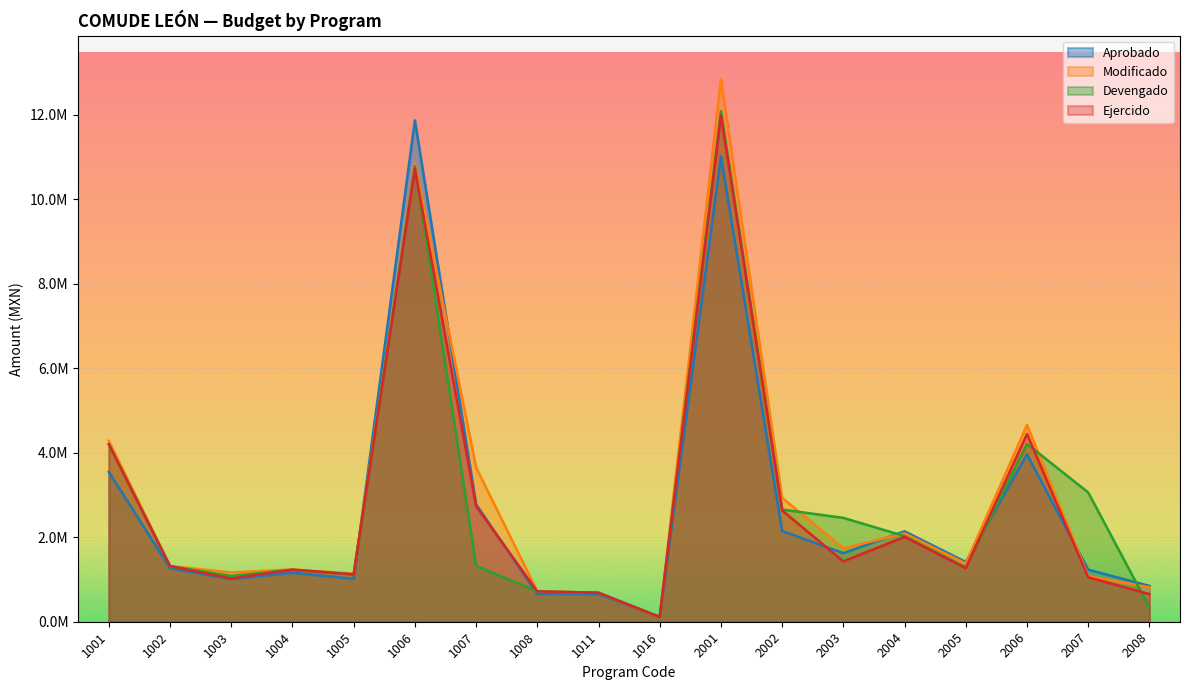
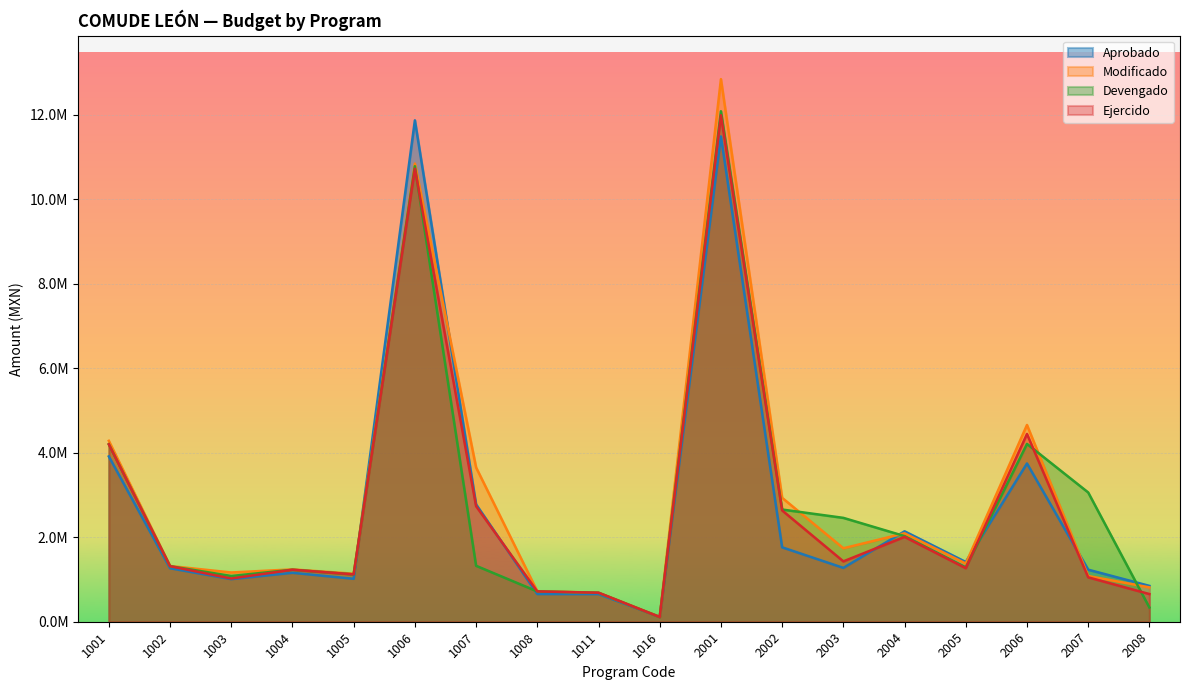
  {
    "Aprobado": {
-     "1001": 3500000,
+     "1001": 3900000,
      "1004": 1200000,
      "1005": 1000000,
      "1006": 11900000,
      "1008": 700000,
-     "2001": 11000000,
-     "2002": 2100000,
-     "2003": 1600000,
-     "2006": 4000000,
+     "2001": 11500000,
+     "2002": 1800000,
+     "2003": 1300000,
+     "2006": 3700000,
      "2007": 1200000
    },
    "Devengado": {
      "1007": 1300000,
      "2001": 12100000,
      "2003": 2500000,
      "2006": 4200000,
      "2007": 3100000,
      "2008": 300000
    }
  }
